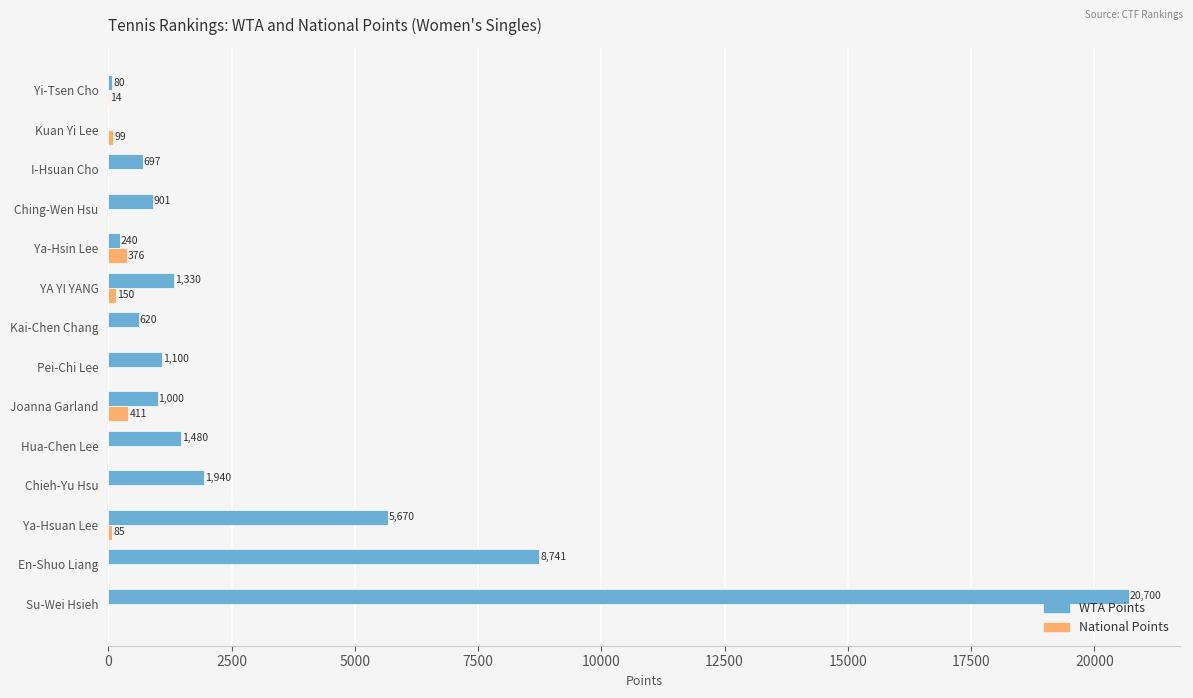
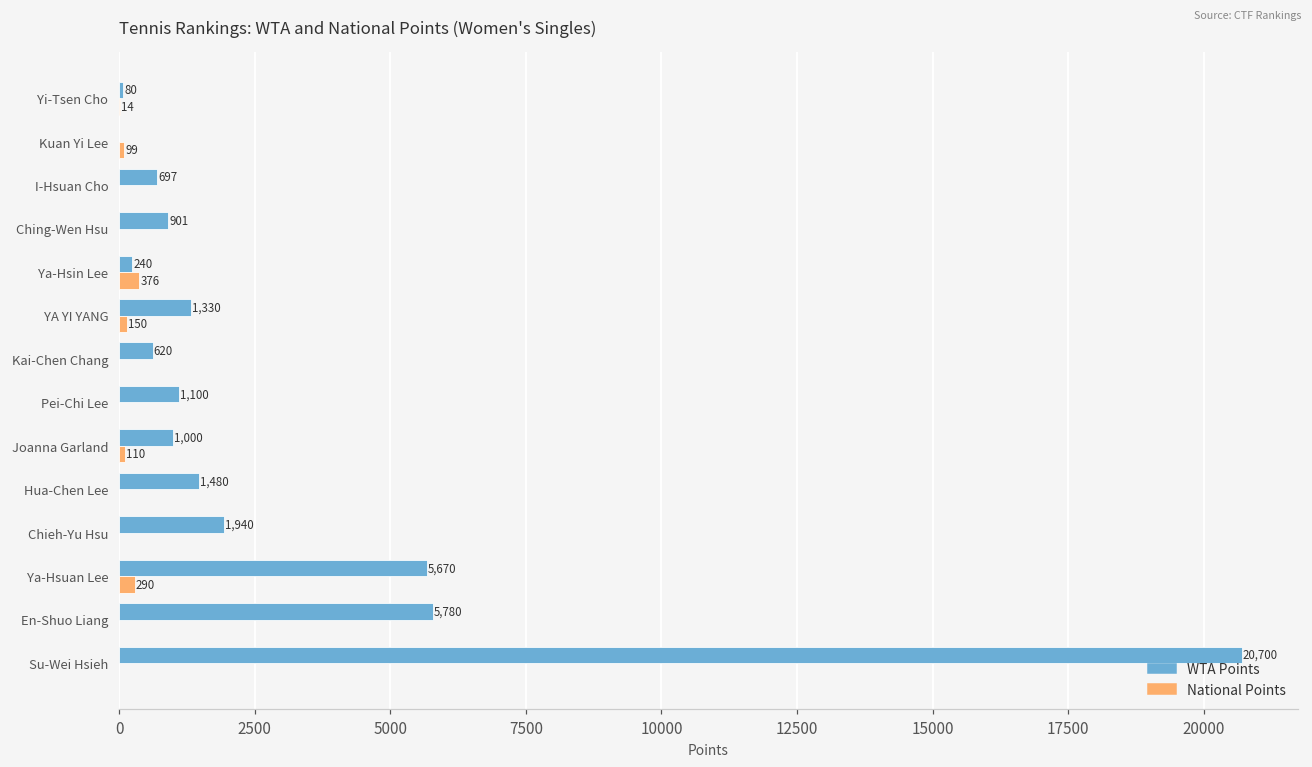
  {
    "WTA Points": {
      "Yi-Tsen Cho": "80",
      "I-Hsuan Cho": "697",
      "Ching-Wen Hsu": "901",
      "Ya-Hsin Lee": "240",
      "YA YI YANG": "1,330",
      "Kai-Chen Chang": "620",
      "Pei-Chi Lee": "1,100",
      "Joanna Garland": "1,000",
      "Hua-Chen Lee": "1,480",
      "Chieh-Yu Hsu": "1,940",
      "Ya-Hsuan Lee": "5,670",
-     "En-Shuo Liang": "8,741",
+     "En-Shuo Liang": "5,780",
      "Su-Wei Hsieh": "20,700"
    },
    "National Points": {
      "Yi-Tsen Cho": "14",
      "Kuan Yi Lee": "99",
      "Ya-Hsin Lee": "376",
      "YA YI YANG": "150",
-     "Joanna Garland": "411",
-     "Ya-Hsuan Lee": "85"
+     "Joanna Garland": "110",
+     "Ya-Hsuan Lee": "290"
    }
  }
